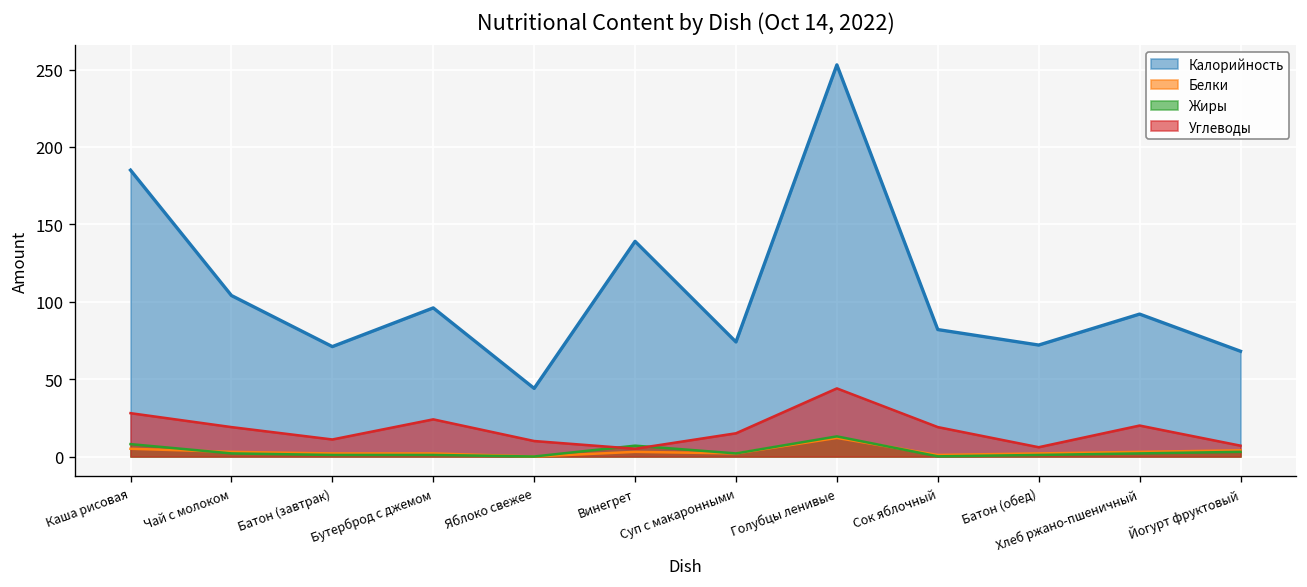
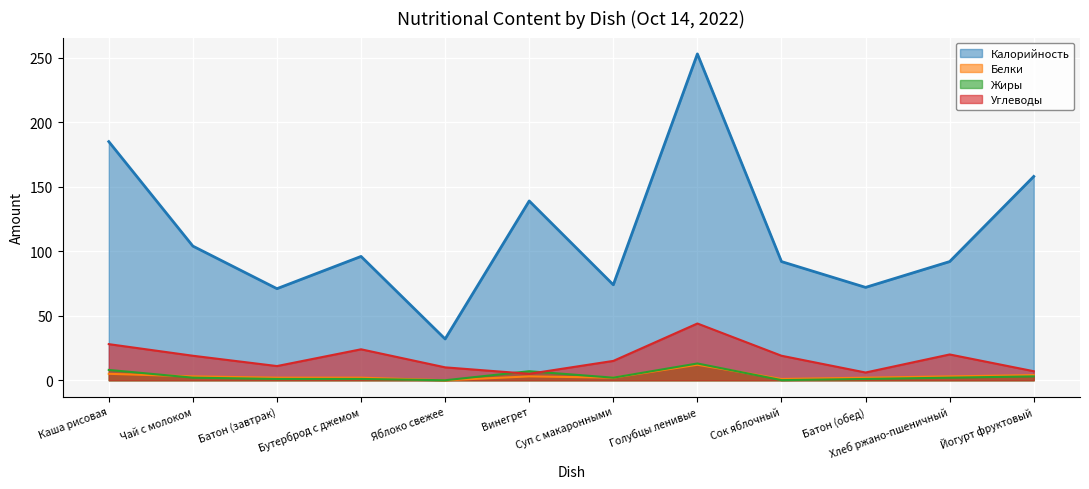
  {
    "Калорийность": {
      "Каша рисовая": 185,
      "Чай с молоком": 104,
      "Батон (завтрак)": 71,
      "Бутерброд с джемом": 96,
-     "Яблоко свежее": 44,
+     "Яблоко свежее": 32,
      "Винегрет": 139,
      "Суп с макаронными": 74,
      "Голубцы ленивые": 253,
-     "Сок яблочный": 82,
+     "Сок яблочный": 92,
      "Батон (обед)": 72,
      "Хлеб ржано-пшеничный": 92,
-     "Йогурт фруктовый": 68
+     "Йогурт фруктовый": 158
    },
    "Белки": {
      "Каша рисовая": 5,
      "Винегрет": 3
    },
    "Жиры": {
      "Каша рисовая": 8,
      "Винегрет": 7
    },
    "Углеводы": {
      "Каша рисовая": 28,
      "Чай с молоком": 19,
      "Батон (завтрак)": 11,
      "Бутерброд с джемом": 24,
      "Яблоко свежее": 10,
      "Винегрет": 5,
      "Суп с макаронными": 15,
      "Голубцы ленивые": 44,
      "Сок яблочный": 19,
      "Батон (обед)": 6,
      "Хлеб ржано-пшеничный": 20,
      "Йогурт фруктовый": 7
    }
  }
